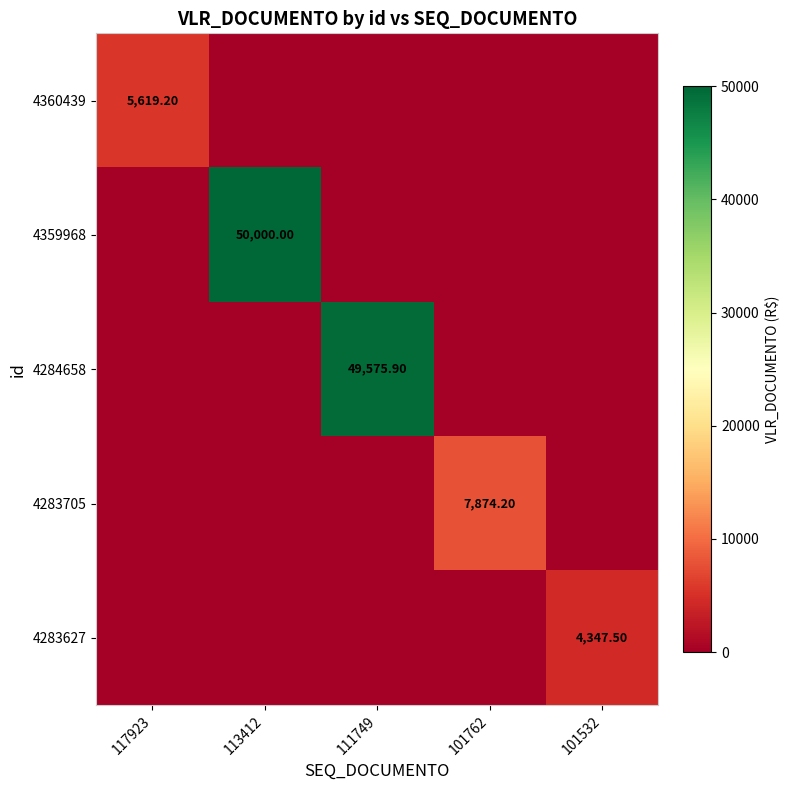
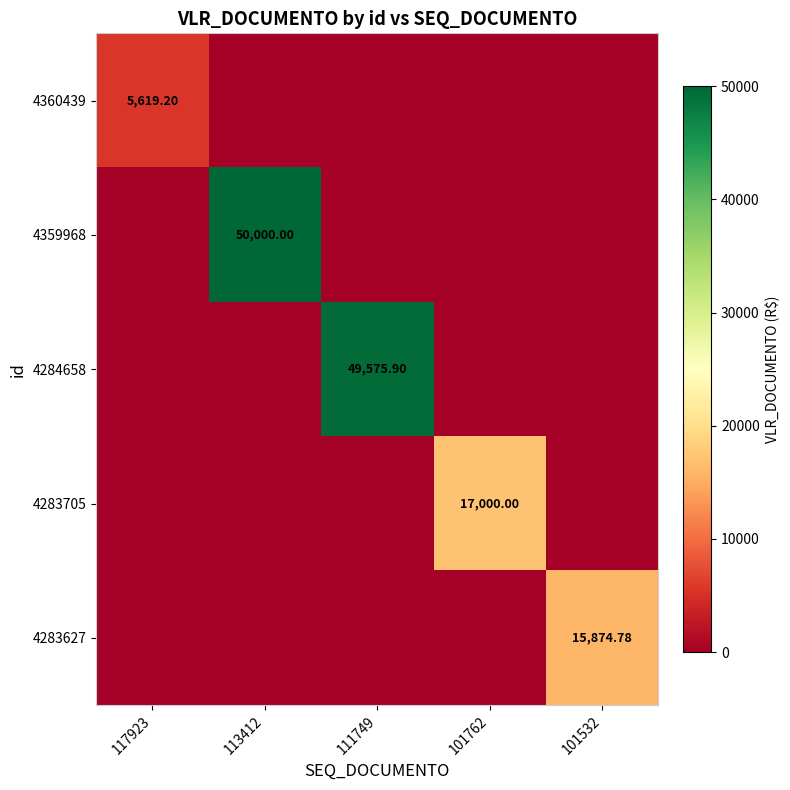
  {
    "4360439": {
      "117923": "5,619.20"
    },
    "4359968": {
      "113412": "50,000.00"
    },
    "4284658": {
      "111749": "49,575.90"
    },
    "4283705": {
-     "101762": "7,874.20"
+     "101762": "17,000.00"
    },
    "4283627": {
-     "101532": "4,347.50"
+     "101532": "15,874.78"
    }
  }
